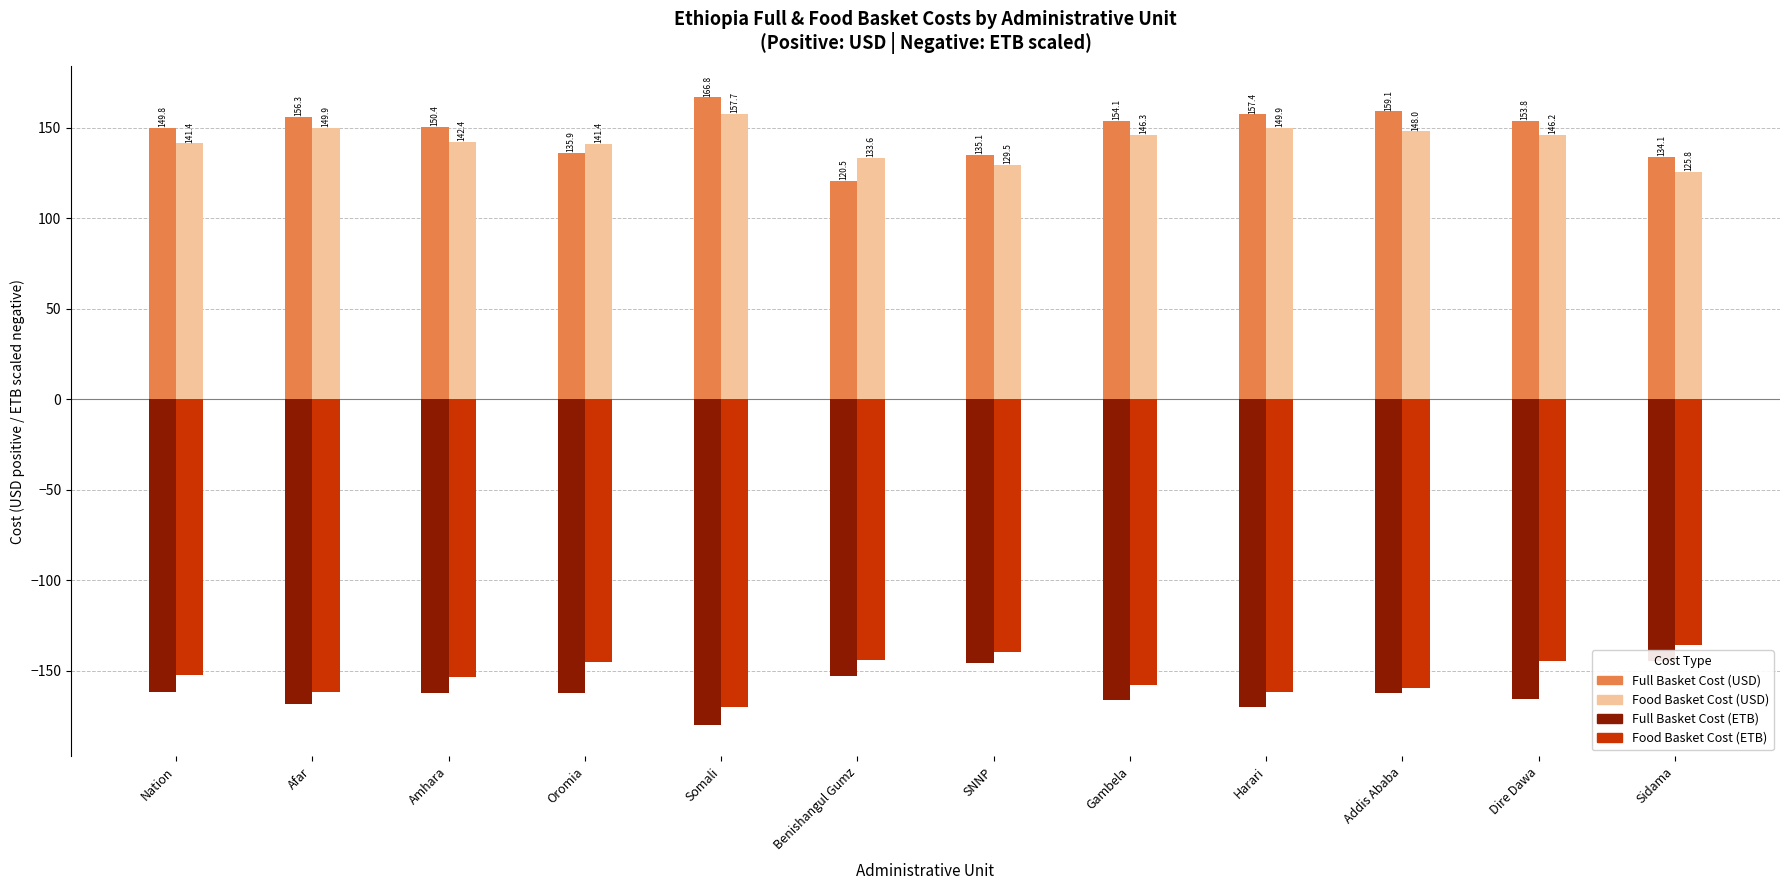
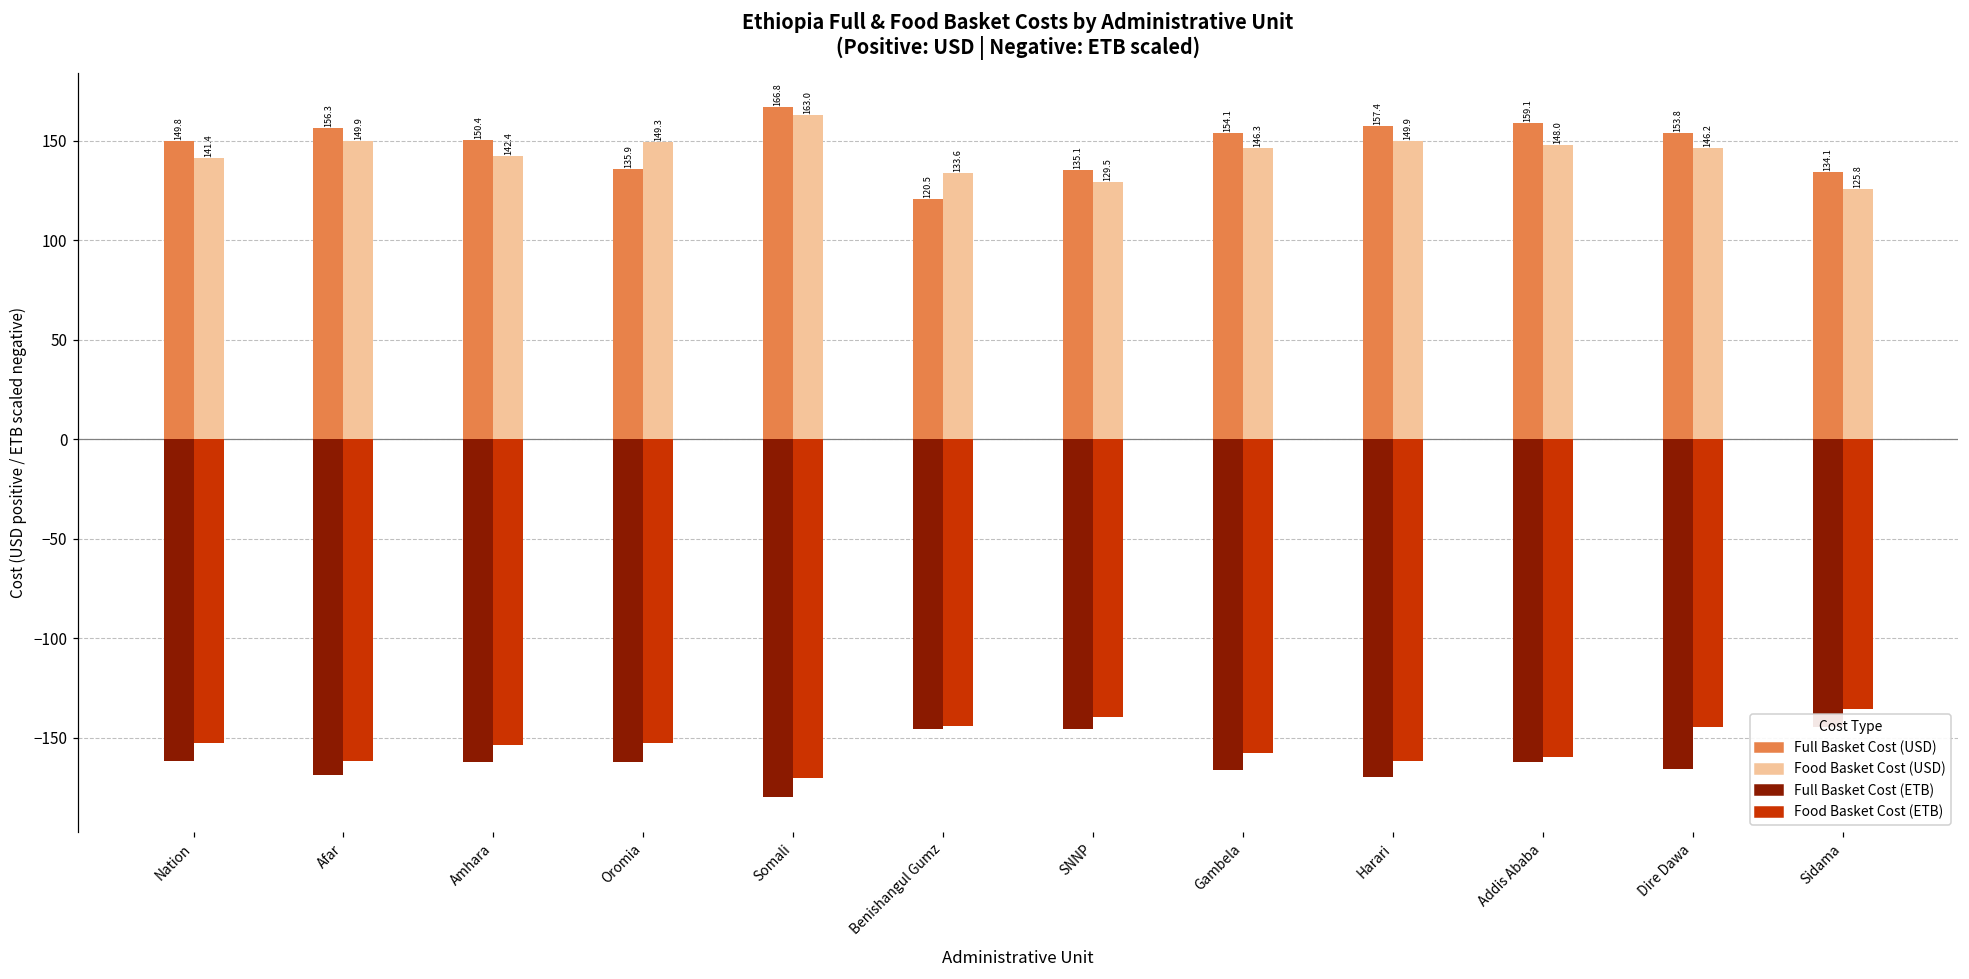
  {
    "Full Basket Cost (USD)": {
      "Nation": 149.8,
      "Afar": 156.3,
      "Amhara": 150.4,
      "Oromia": 135.9,
      "Somali": 166.8,
      "Benishangul Gumz": 120.5,
      "SNNP": 135.1,
      "Gambela": 154.1,
      "Harari": 157.4,
      "Addis Ababa": 159.1,
      "Dire Dawa": 153.8,
      "Sidama": 134.1
    },
    "Food Basket Cost (USD)": {
      "Nation": 141.4,
      "Afar": 149.9,
      "Amhara": 142.4,
-     "Oromia": 141.4,
-     "Somali": 157.7,
+     "Oromia": 149.3,
+     "Somali": 163.0,
      "Benishangul Gumz": 133.6,
      "SNNP": 129.5,
      "Gambela": 146.3,
      "Harari": 149.9,
      "Addis Ababa": 148.0,
      "Dire Dawa": 146.2,
      "Sidama": 125.8
    },
    "Full Basket Cost (ETB)": {
      "Nation": -162,
      "Afar": -168,
      "Amhara": -162,
      "Oromia": -162,
      "Somali": -180,
-     "Benishangul Gumz": -153,
+     "Benishangul Gumz": -145,
      "SNNP": -146,
      "Gambela": -166,
      "Harari": -170,
      "Addis Ababa": -162,
      "Dire Dawa": -166
    },
    "Food Basket Cost (ETB)": {
      "Nation": -152,
      "Afar": -162,
      "Amhara": -153,
-     "Oromia": -145,
+     "Oromia": -152,
      "Somali": -170,
      "Benishangul Gumz": -144,
      "SNNP": -140,
      "Gambela": -158,
      "Harari": -162,
      "Addis Ababa": -160,
      "Dire Dawa": -145,
      "Sidama": -136
    }
  }
